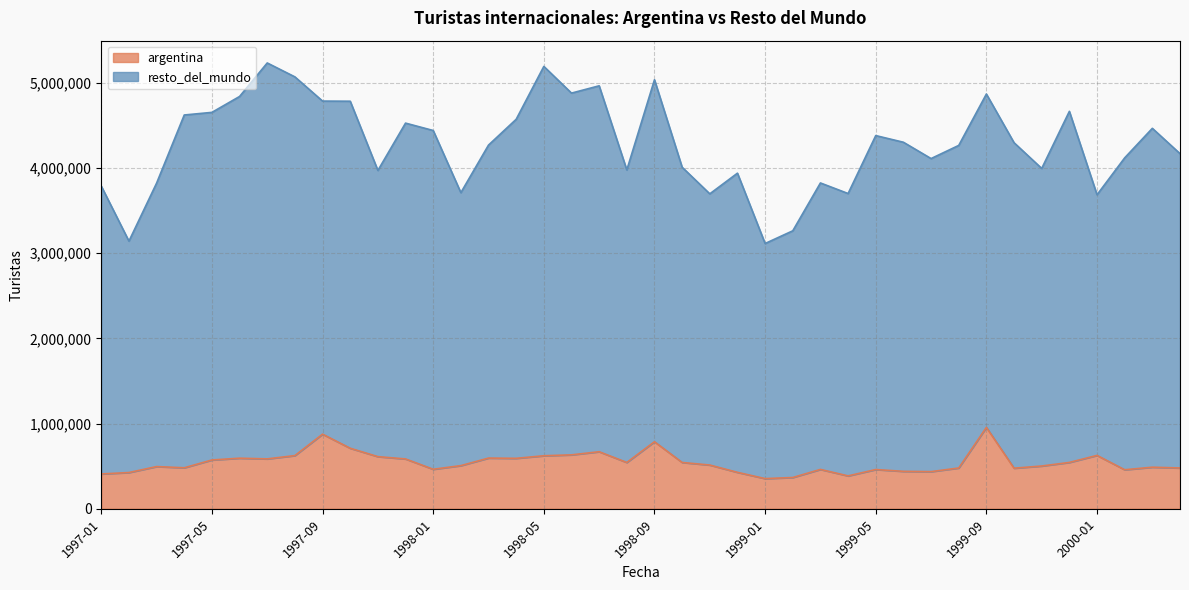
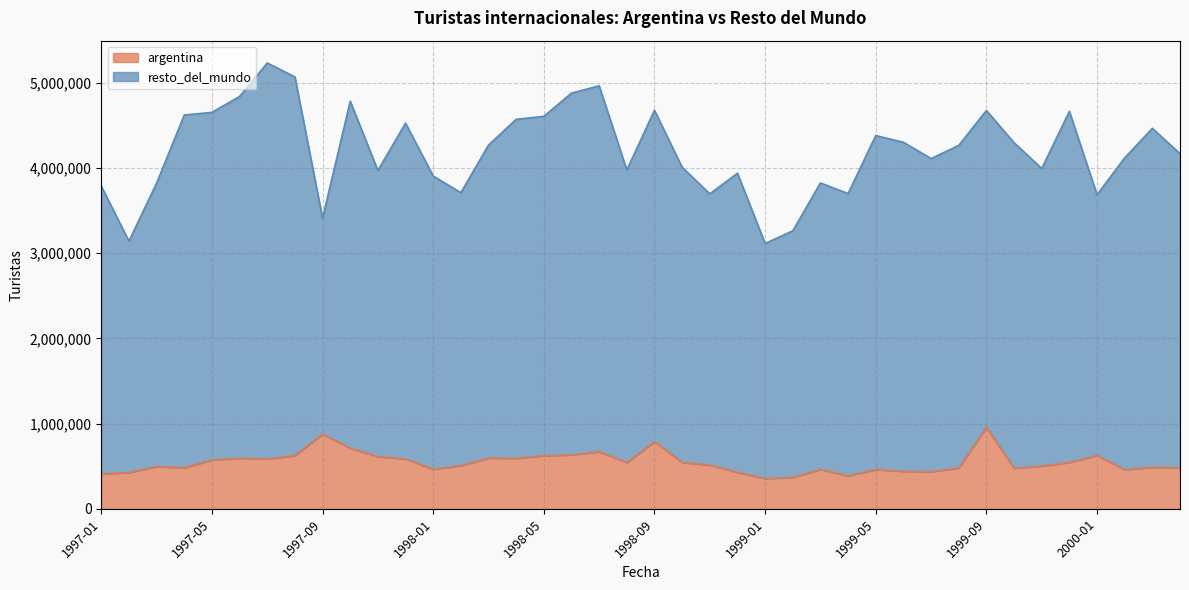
  {
    "argentina": {
      "1997-01": "400,000",
      "1997-05": "600,000",
      "1997-09": "900,000",
      "1998-01": "500,000",
      "1998-05": "600,000",
      "1998-09": "800,000",
      "1999-01": "400,000",
      "1999-05": "500,000",
      "1999-09": "1,000,000",
      "2000-01": "600,000"
    },
    "resto_del_mundo": {
      "1997-01": "3,400,000",
      "1997-05": "4,100,000",
-     "1997-09": "3,900,000",
-     "1998-01": "4,000,000",
-     "1998-05": "4,600,000",
-     "1998-09": "4,300,000",
+     "1997-09": "2,500,000",
+     "1998-01": "3,400,000",
+     "1998-05": "4,000,000",
+     "1998-09": "3,900,000",
      "1999-01": "2,800,000",
      "1999-05": "3,900,000",
-     "1999-09": "3,900,000",
+     "1999-09": "3,700,000",
      "2000-01": "3,100,000"
    }
  }
